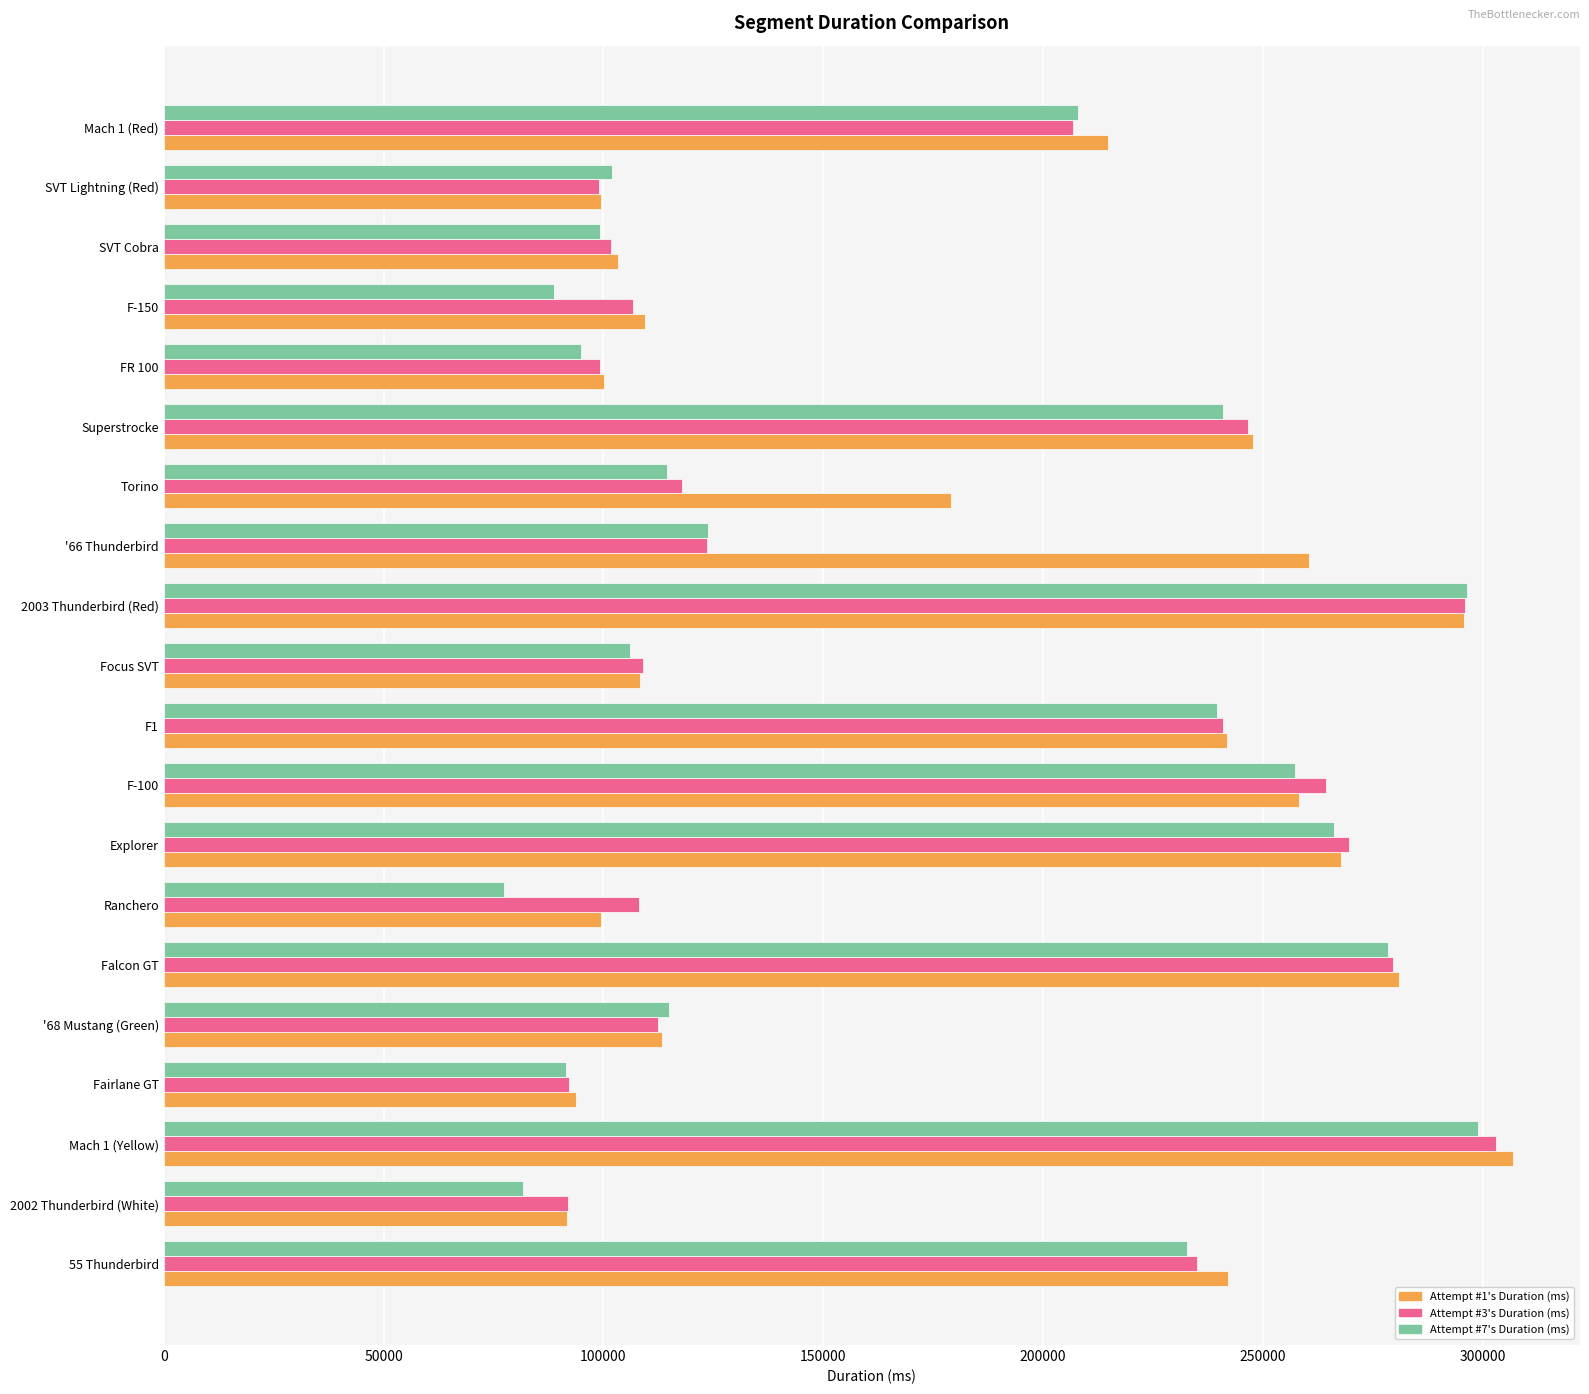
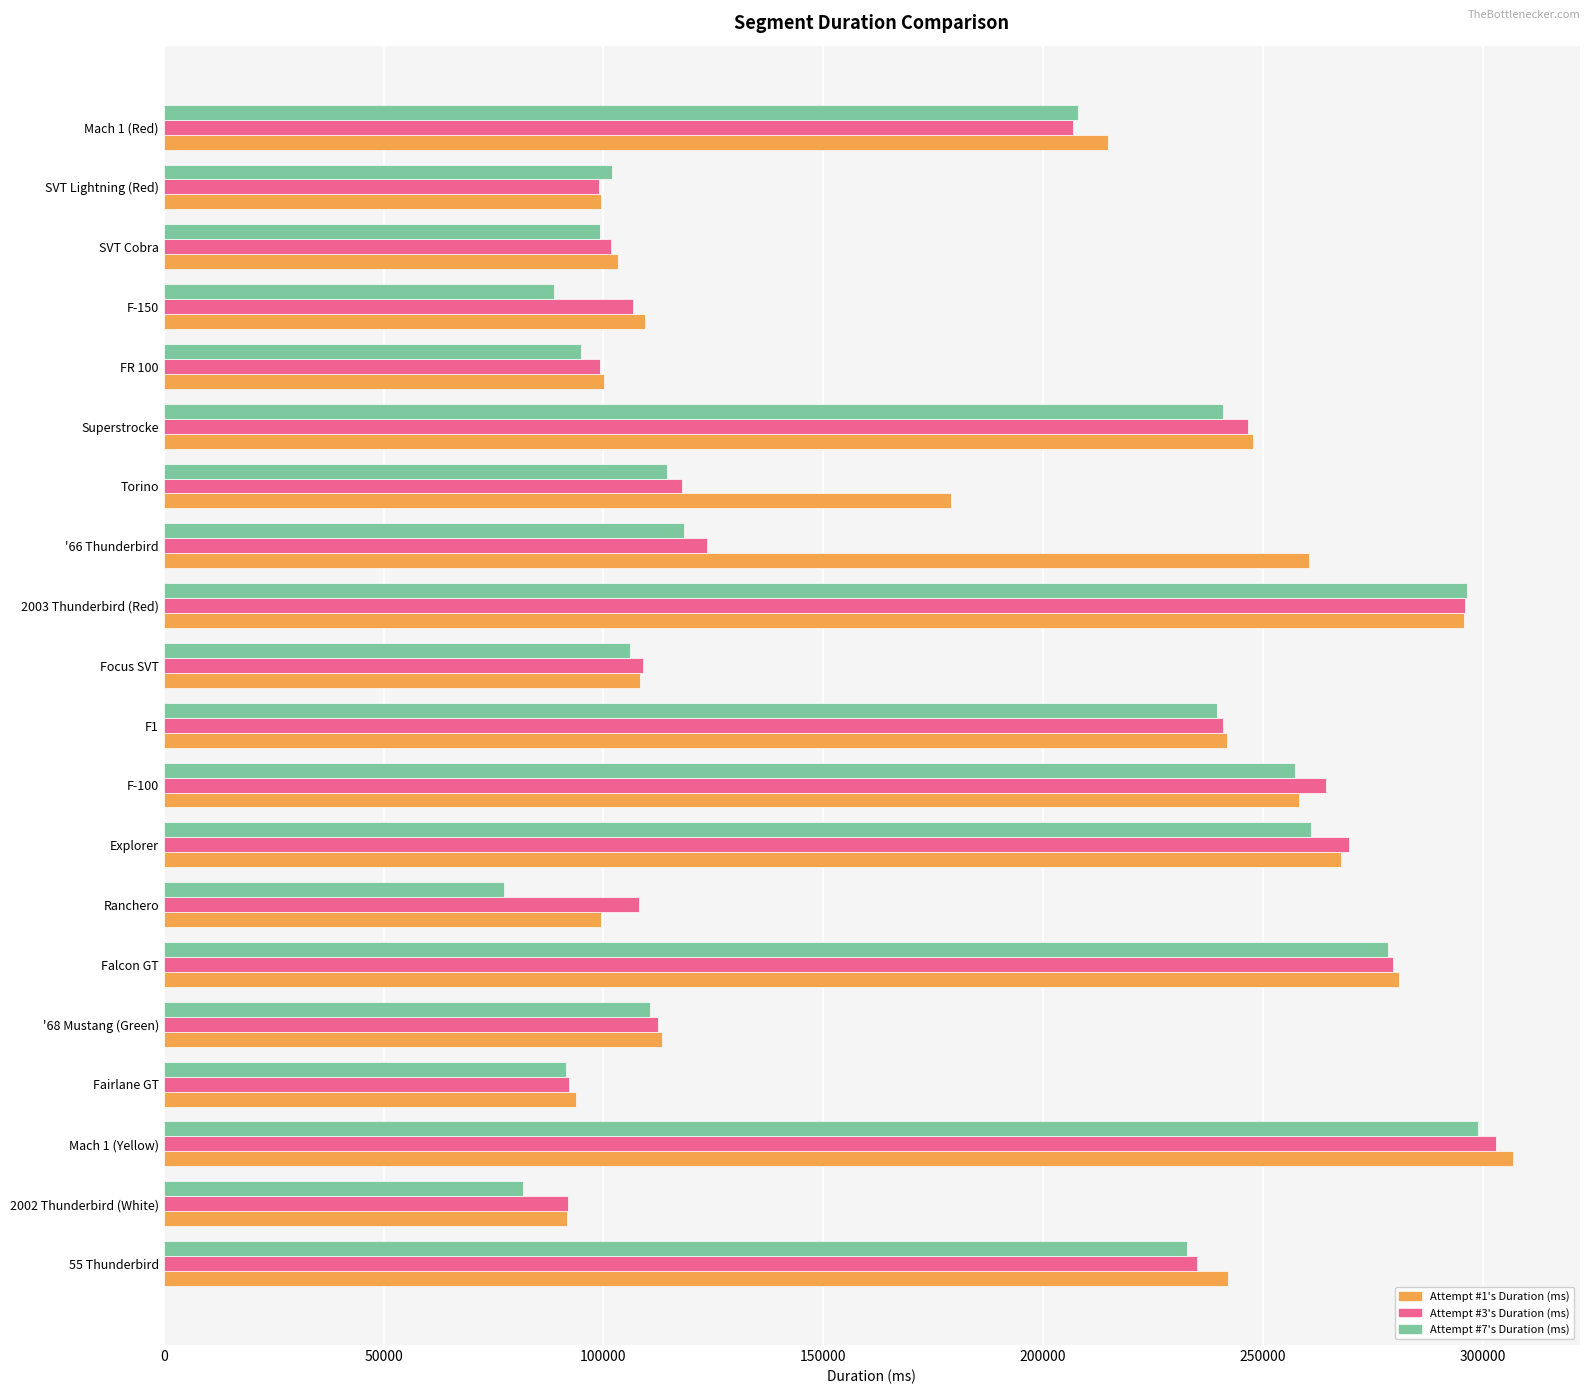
  {
    "Attempt #1's Duration (ms)": {
      "Mach 1 (Red)": 215000,
      "SVT Lightning (Red)": 100000,
      "SVT Cobra": 103000,
      "F-150": 109000,
      "FR 100": 100000,
      "Superstrocke": 248000,
      "Torino": 179000,
      "'66 Thunderbird": 261000,
      "2003 Thunderbird (Red)": 296000,
      "Focus SVT": 108000,
      "F1": 242000,
      "F-100": 258000,
      "Explorer": 268000,
      "Ranchero": 99000,
      "Falcon GT": 281000,
      "'68 Mustang (Green)": 113000,
      "Fairlane GT": 94000,
      "Mach 1 (Yellow)": 307000,
      "2002 Thunderbird (White)": 92000,
      "55 Thunderbird": 242000
    },
    "Attempt #3's Duration (ms)": {
      "Mach 1 (Red)": 207000,
      "SVT Lightning (Red)": 99000,
      "SVT Cobra": 102000,
      "F-150": 107000,
      "FR 100": 99000,
      "Superstrocke": 247000,
      "Torino": 118000,
      "'66 Thunderbird": 124000,
      "2003 Thunderbird (Red)": 296000,
      "Focus SVT": 109000,
      "F1": 241000,
      "F-100": 264000,
      "Explorer": 270000,
      "Ranchero": 108000,
      "Falcon GT": 280000,
      "'68 Mustang (Green)": 112000,
      "Fairlane GT": 92000,
      "Mach 1 (Yellow)": 303000,
      "2002 Thunderbird (White)": 92000,
      "55 Thunderbird": 235000
    },
    "Attempt #7's Duration (ms)": {
      "Mach 1 (Red)": 208000,
      "SVT Lightning (Red)": 102000,
      "SVT Cobra": 99000,
      "F-150": 89000,
      "FR 100": 95000,
      "Superstrocke": 241000,
      "Torino": 114000,
-     "'66 Thunderbird": 124000,
+     "'66 Thunderbird": 118000,
      "2003 Thunderbird (Red)": 296000,
      "Focus SVT": 106000,
      "F1": 240000,
      "F-100": 257000,
-     "Explorer": 266000,
+     "Explorer": 261000,
      "Ranchero": 77000,
      "Falcon GT": 278000,
-     "'68 Mustang (Green)": 115000,
+     "'68 Mustang (Green)": 110000,
      "Fairlane GT": 92000,
      "Mach 1 (Yellow)": 299000,
      "2002 Thunderbird (White)": 82000,
      "55 Thunderbird": 233000
    }
  }
